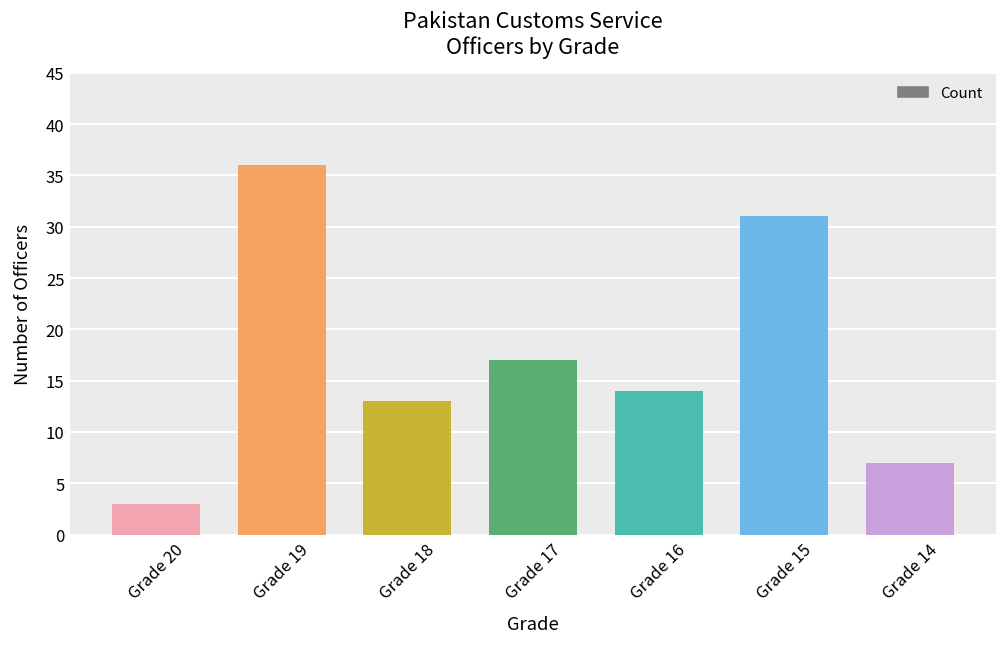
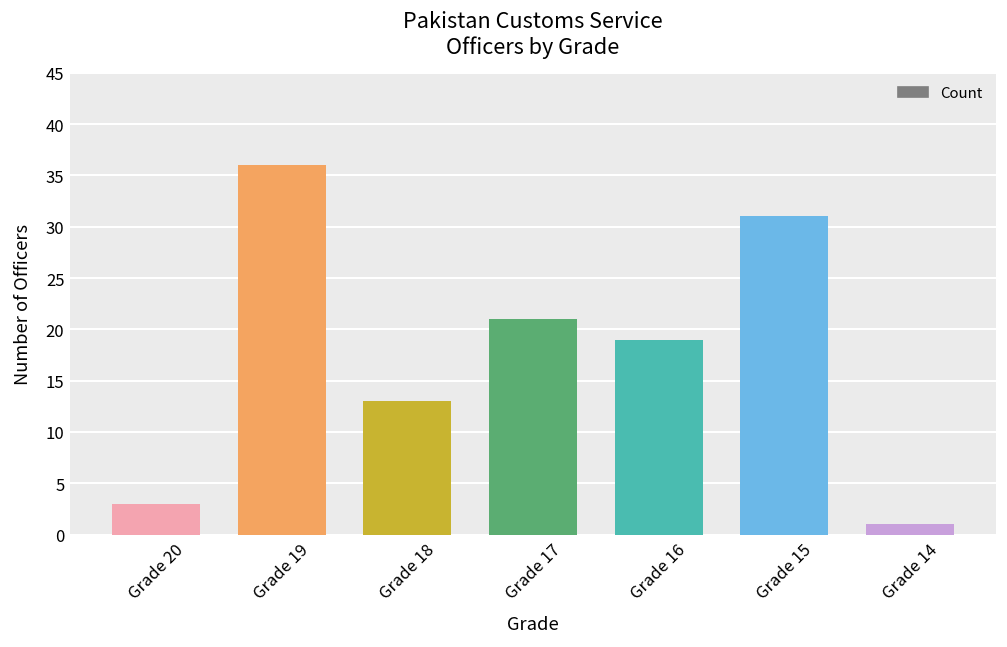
  {
    "Grade 20": 3,
    "Grade 19": 36,
    "Grade 18": 13,
-   "Grade 17": 17,
-   "Grade 16": 14,
+   "Grade 17": 21,
+   "Grade 16": 19,
    "Grade 15": 31,
-   "Grade 14": 7
+   "Grade 14": 1
  }
